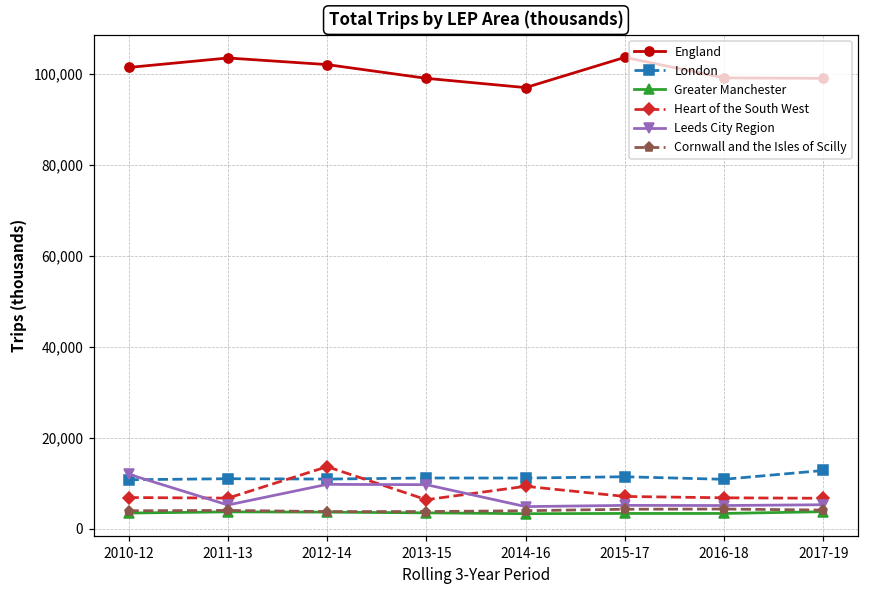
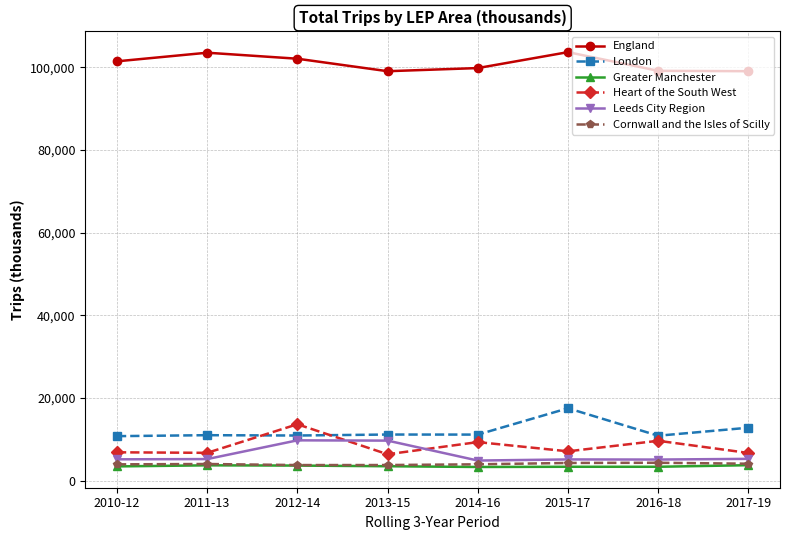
  {
    "England": {
      "2010-12": "101,000",
      "2011-13": "104,000",
      "2012-14": "102,000",
      "2013-15": "99,000",
-     "2014-16": "97,000",
+     "2014-16": "100,000",
      "2015-17": "104,000"
    },
    "London": {
      "2010-12": "11,000",
      "2011-13": "11,000",
      "2012-14": "11,000",
      "2013-15": "11,000",
      "2014-16": "11,000",
-     "2015-17": "11,000",
+     "2015-17": "18,000",
      "2016-18": "11,000",
      "2017-19": "13,000"
    },
    "Greater Manchester": {
      "2014-16": "3,000",
      "2015-17": "3,000",
      "2016-18": "3,000"
    },
    "Heart of the South West": {
      "2010-12": "7,000",
      "2011-13": "7,000",
      "2012-14": "14,000",
      "2013-15": "6,000",
      "2014-16": "9,000",
      "2015-17": "7,000",
-     "2016-18": "7,000",
+     "2016-18": "10,000",
      "2017-19": "7,000"
    },
    "Leeds City Region": {
-     "2010-12": "12,000",
+     "2010-12": "5,000",
      "2011-13": "5,000",
      "2012-14": "10,000",
      "2013-15": "10,000",
      "2014-16": "5,000",
      "2015-17": "5,000",
      "2016-18": "5,000",
      "2017-19": "5,000"
    },
    "Cornwall and the Isles of Scilly": {
      "2014-16": "4,000",
      "2015-17": "4,000",
      "2016-18": "4,000"
    }
  }
